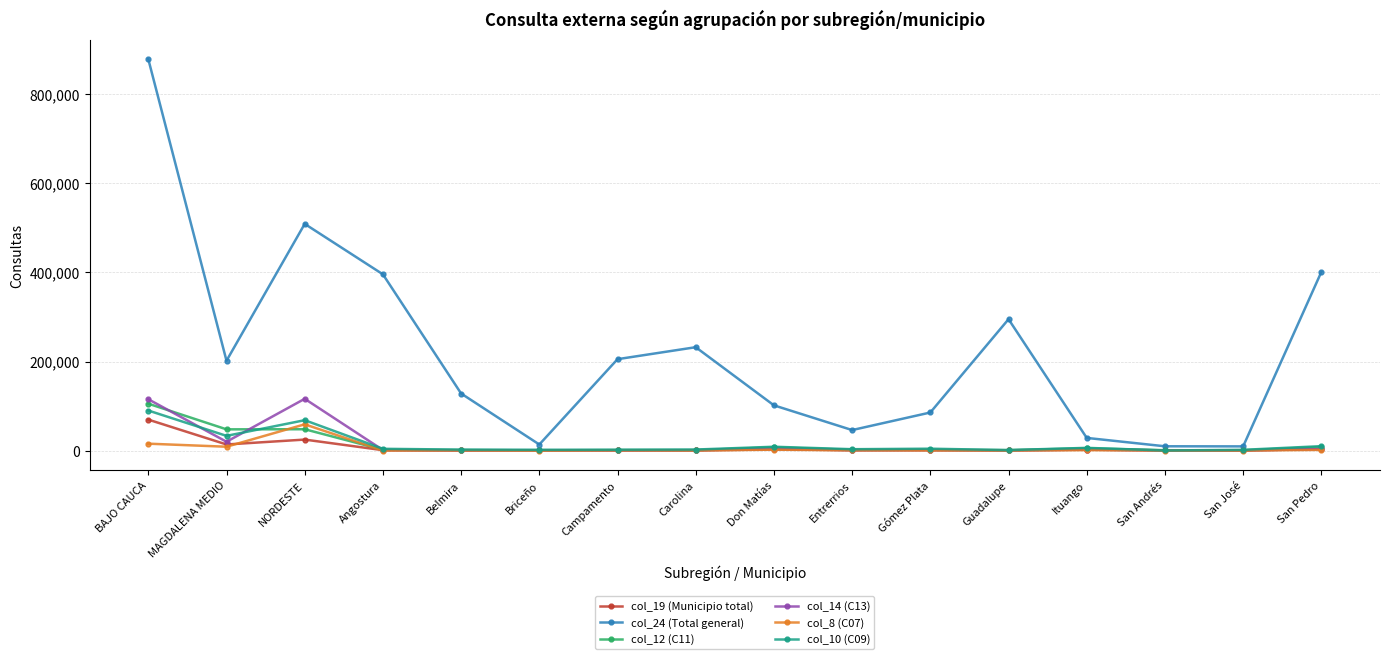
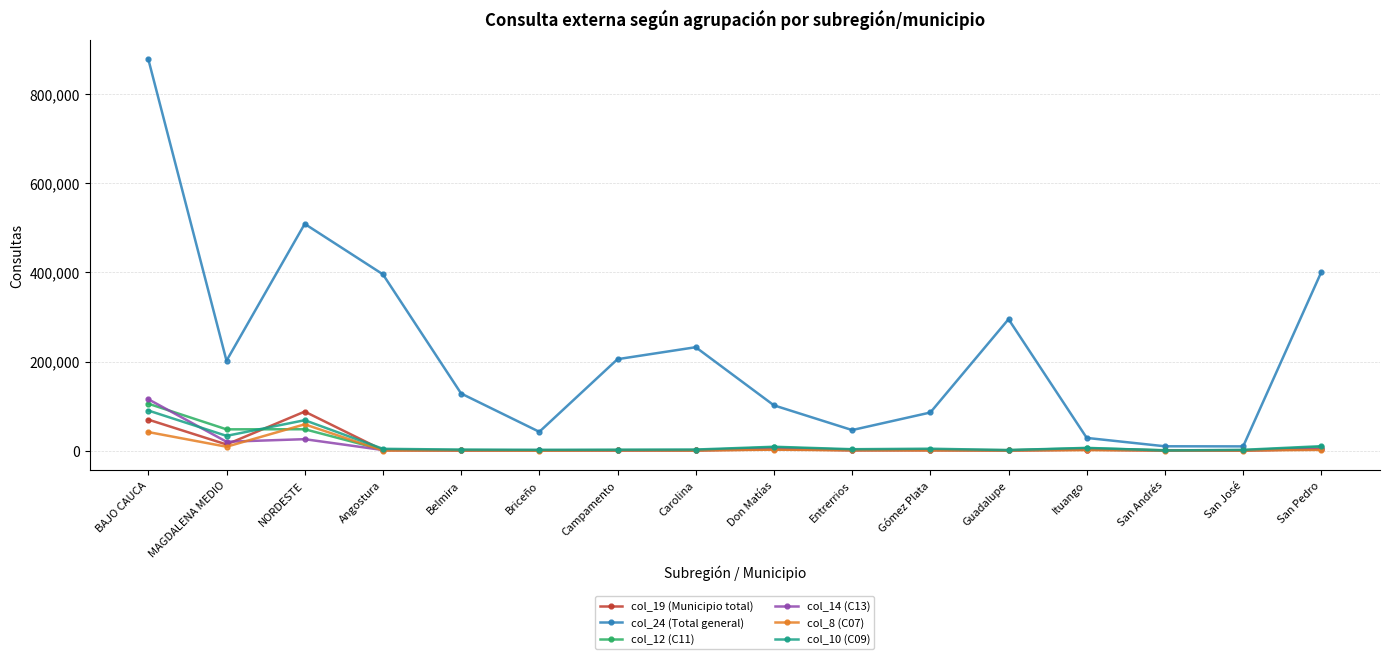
  {
    "col_19 (Municipio total)": {
      "BAJO CAUCA": "70,000",
-     "NORDESTE": "20,000"
+     "NORDESTE": "90,000"
    },
    "col_24 (Total general)": {
      "BAJO CAUCA": "880,000",
      "MAGDALENA MEDIO": "200,000",
      "NORDESTE": "510,000",
      "Angostura": "400,000",
      "Belmira": "130,000",
-     "Briceño": "10,000",
+     "Briceño": "40,000",
      "Campamento": "210,000",
      "Carolina": "230,000",
      "Don Matías": "100,000",
      "Entrerrios": "50,000",
      "Gómez Plata": "90,000",
      "Guadalupe": "300,000",
      "Ituango": "30,000",
      "San Andrés": "10,000",
      "San José": "10,000",
      "San Pedro": "400,000"
    },
    "col_14 (C13)": {
      "BAJO CAUCA": "120,000",
      "MAGDALENA MEDIO": "20,000",
-     "NORDESTE": "120,000"
+     "NORDESTE": "30,000"
    },
    "col_8 (C07)": {
-     "BAJO CAUCA": "20,000",
+     "BAJO CAUCA": "40,000",
      "NORDESTE": "60,000"
    }
  }
